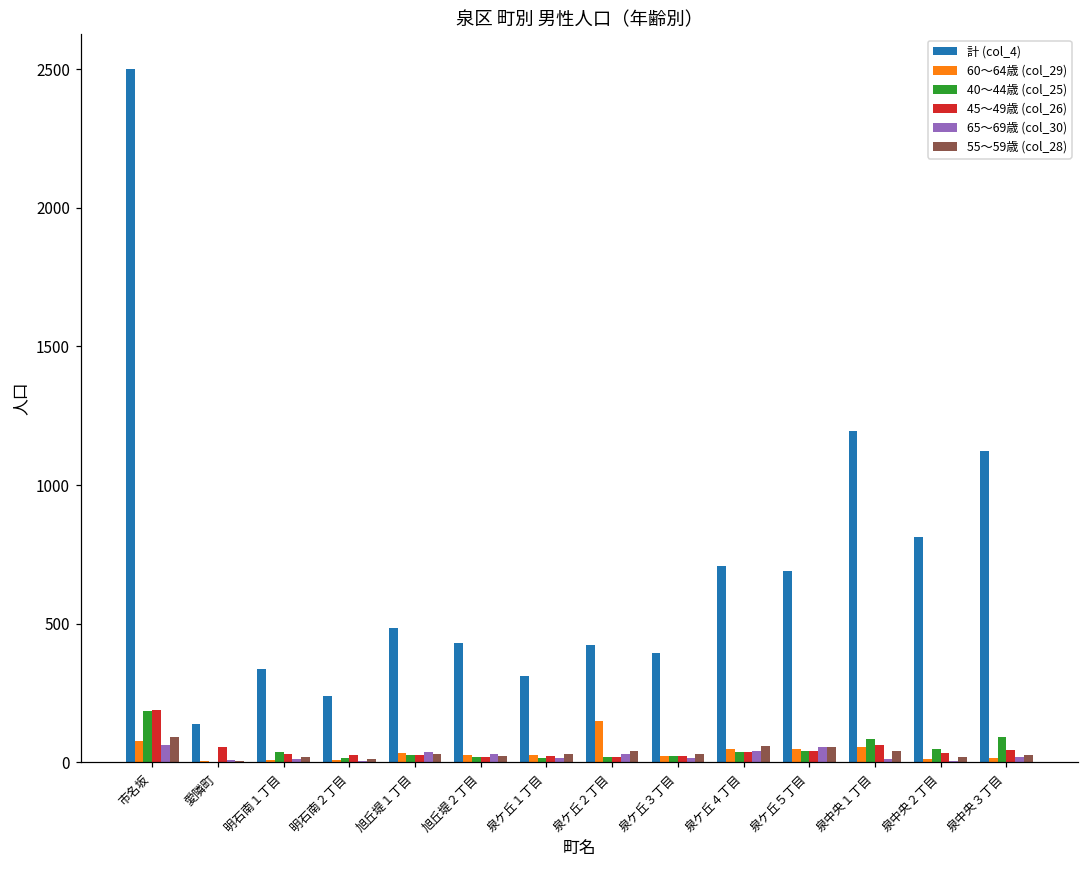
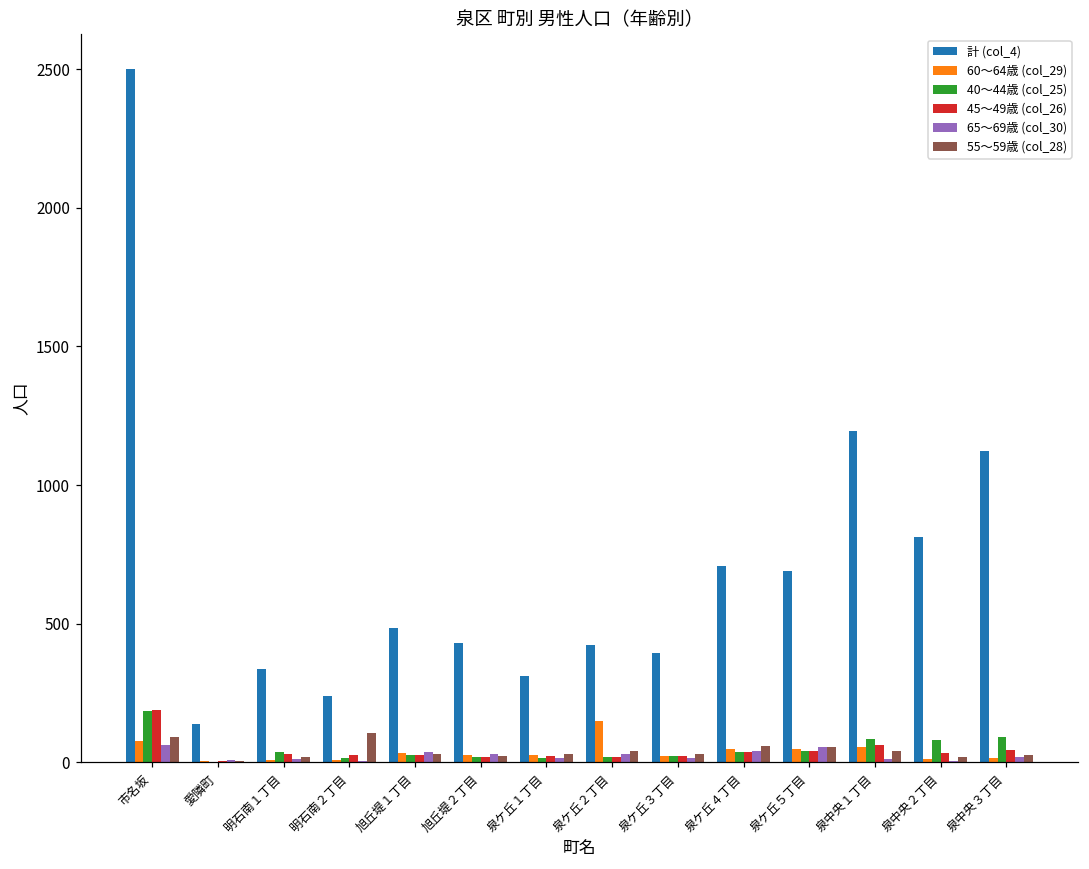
  {
    "計 (col_4)": {
      "市名坂": 2500,
      "愛隣町": 140,
      "明石南１丁目": 340,
      "明石南２丁目": 240,
      "旭丘堤１丁目": 480,
      "旭丘堤２丁目": 430,
      "泉ケ丘１丁目": 310,
      "泉ケ丘２丁目": 430,
      "泉ケ丘３丁目": 400,
      "泉ケ丘４丁目": 710,
      "泉ケ丘５丁目": 690,
      "泉中央１丁目": 1200,
      "泉中央２丁目": 810,
      "泉中央３丁目": 1120
    },
    "60～64歳 (col_29)": {
      "市名坂": 80,
      "明石南１丁目": 10,
      "旭丘堤１丁目": 30,
      "旭丘堤２丁目": 30,
      "泉ケ丘１丁目": 30,
      "泉ケ丘２丁目": 150,
      "泉ケ丘３丁目": 20,
      "泉ケ丘４丁目": 50,
      "泉ケ丘５丁目": 50,
      "泉中央１丁目": 60,
      "泉中央２丁目": 10,
      "泉中央３丁目": 20
    },
    "40～44歳 (col_25)": {
      "市名坂": 190,
      "明石南１丁目": 40,
      "明石南２丁目": 20,
      "旭丘堤１丁目": 30,
      "旭丘堤２丁目": 20,
      "泉ケ丘１丁目": 20,
      "泉ケ丘２丁目": 20,
      "泉ケ丘３丁目": 20,
      "泉ケ丘４丁目": 40,
      "泉ケ丘５丁目": 40,
      "泉中央１丁目": 80,
-     "泉中央２丁目": 50,
+     "泉中央２丁目": 80,
      "泉中央３丁目": 90
    },
    "45～49歳 (col_26)": {
      "市名坂": 190,
-     "愛隣町": 60,
+     "愛隣町": 10,
      "明石南１丁目": 30,
      "明石南２丁目": 30,
      "旭丘堤１丁目": 30,
      "旭丘堤２丁目": 20,
      "泉ケ丘１丁目": 20,
      "泉ケ丘２丁目": 20,
      "泉ケ丘３丁目": 20,
      "泉ケ丘４丁目": 40,
      "泉ケ丘５丁目": 40,
      "泉中央１丁目": 60,
      "泉中央２丁目": 40,
      "泉中央３丁目": 50
    },
    "65～69歳 (col_30)": {
      "市名坂": 60,
      "愛隣町": 10,
      "明石南１丁目": 10,
      "旭丘堤１丁目": 40,
      "旭丘堤２丁目": 30,
      "泉ケ丘１丁目": 20,
      "泉ケ丘２丁目": 30,
      "泉ケ丘３丁目": 20,
      "泉ケ丘４丁目": 40,
      "泉ケ丘５丁目": 60,
      "泉中央１丁目": 10,
      "泉中央３丁目": 20
    },
    "55～59歳 (col_28)": {
      "市名坂": 90,
      "明石南１丁目": 20,
-     "明石南２丁目": 10,
+     "明石南２丁目": 110,
      "旭丘堤１丁目": 30,
      "旭丘堤２丁目": 20,
      "泉ケ丘１丁目": 30,
      "泉ケ丘２丁目": 40,
      "泉ケ丘３丁目": 30,
      "泉ケ丘４丁目": 60,
      "泉ケ丘５丁目": 60,
      "泉中央１丁目": 40,
      "泉中央２丁目": 20,
      "泉中央３丁目": 30
    }
  }
